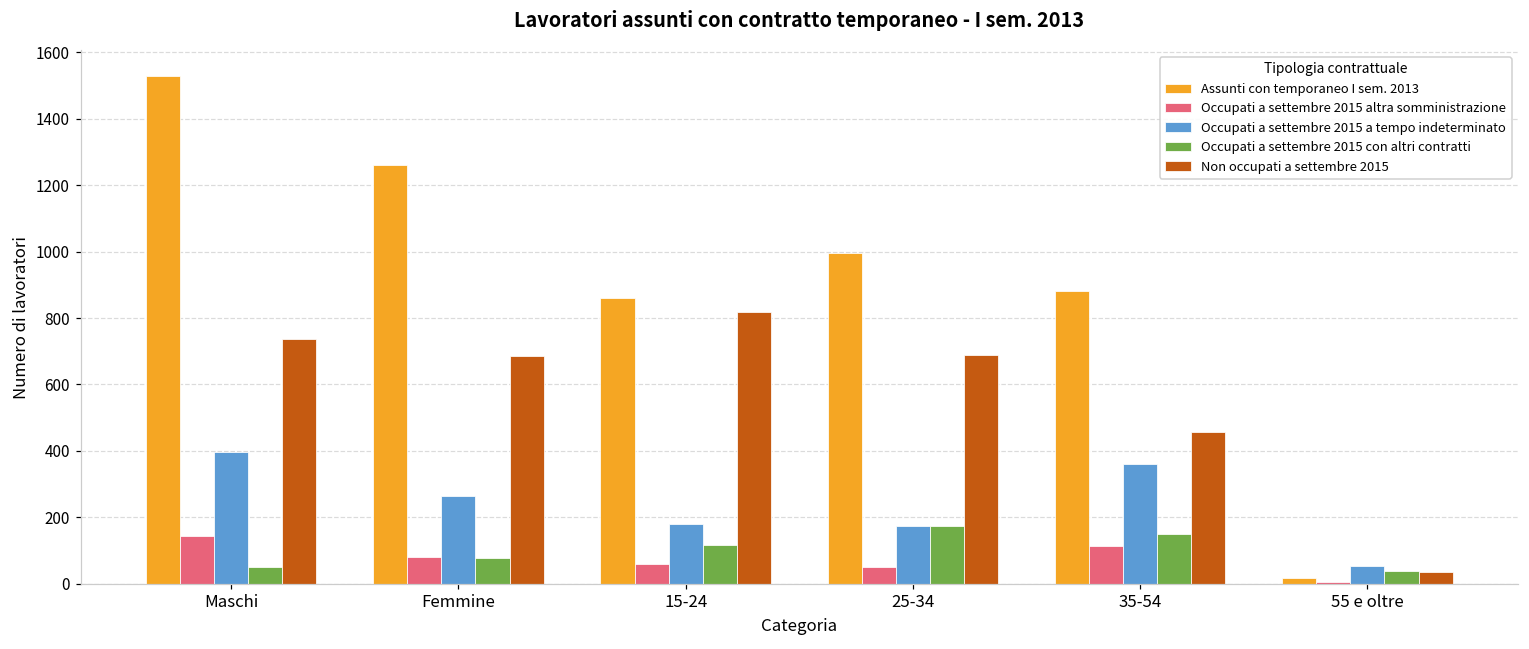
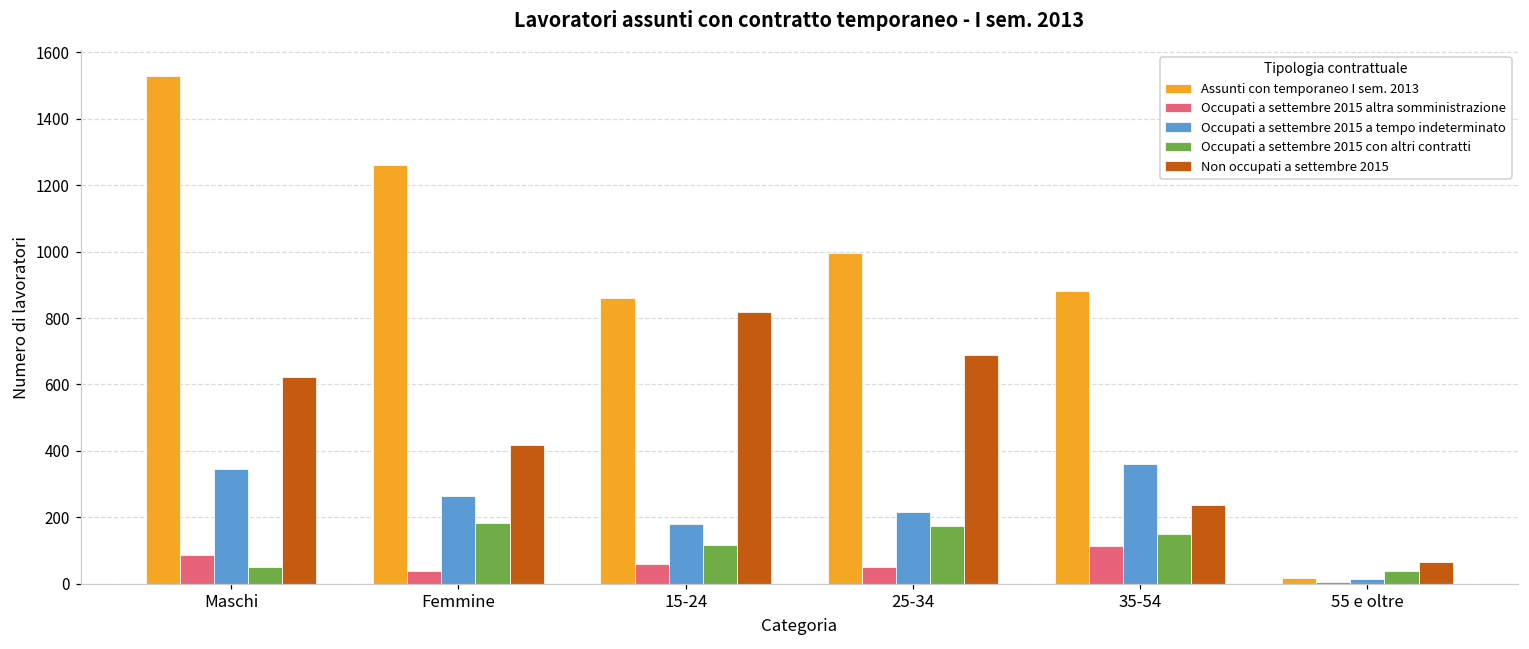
  {
    "Assunti con temporaneo I sem. 2013": {
      "Maschi": 1530,
      "Femmine": 1260,
      "15-24": 860,
      "25-34": 1000,
      "35-54": 880,
      "55 e oltre": 20
    },
    "Occupati a settembre 2015 altra somministrazione": {
-     "Maschi": 140,
-     "Femmine": 80,
+     "Maschi": 90,
+     "Femmine": 40,
      "15-24": 60,
      "25-34": 50,
      "35-54": 120
    },
    "Occupati a settembre 2015 a tempo indeterminato": {
-     "Maschi": 400,
+     "Maschi": 350,
      "Femmine": 260,
      "15-24": 180,
-     "25-34": 170,
+     "25-34": 220,
      "35-54": 360,
-     "55 e oltre": 60
+     "55 e oltre": 20
    },
    "Occupati a settembre 2015 con altri contratti": {
      "Maschi": 50,
-     "Femmine": 80,
+     "Femmine": 180,
      "15-24": 120,
      "25-34": 180,
      "35-54": 150,
      "55 e oltre": 40
    },
    "Non occupati a settembre 2015": {
-     "Maschi": 740,
-     "Femmine": 690,
+     "Maschi": 620,
+     "Femmine": 420,
      "15-24": 820,
      "25-34": 690,
-     "35-54": 460,
-     "55 e oltre": 30
+     "35-54": 240,
+     "55 e oltre": 70
    }
  }
